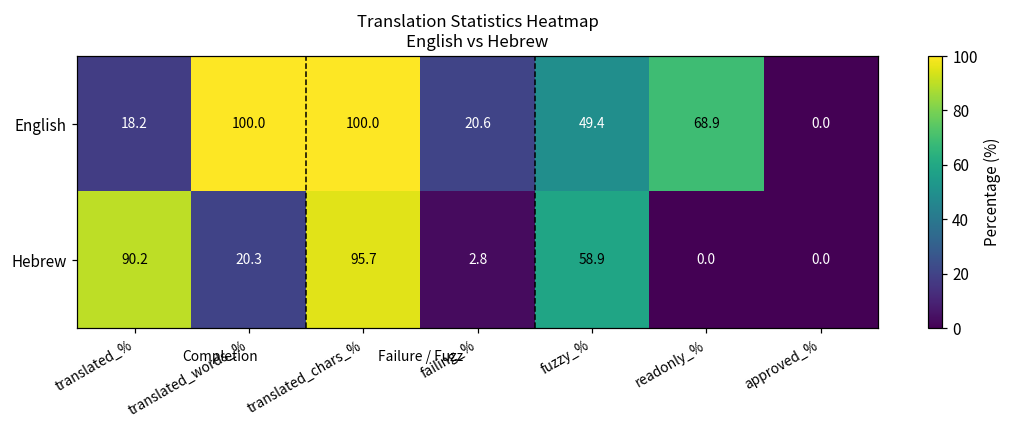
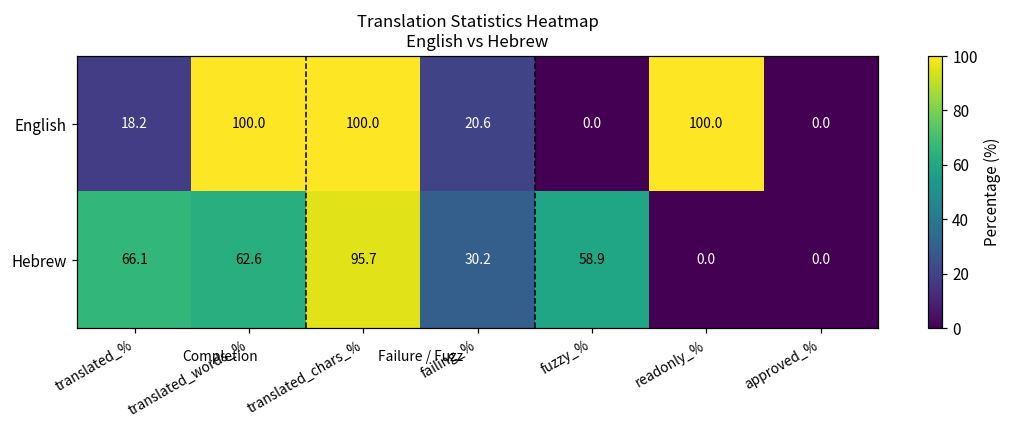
  {
    "English": {
      "translated_%": 18.2,
      "translated_words_%": 100.0,
      "translated_chars_%": 100.0,
      "failing_%": 20.6,
-     "fuzzy_%": 49.4,
-     "readonly_%": 68.9,
+     "fuzzy_%": 0.0,
+     "readonly_%": 100.0,
      "approved_%": 0.0
    },
    "Hebrew": {
-     "translated_%": 90.2,
-     "translated_words_%": 20.3,
+     "translated_%": 66.1,
+     "translated_words_%": 62.6,
      "translated_chars_%": 95.7,
-     "failing_%": 2.8,
+     "failing_%": 30.2,
      "fuzzy_%": 58.9,
      "readonly_%": 0.0,
      "approved_%": 0.0
    }
  }
